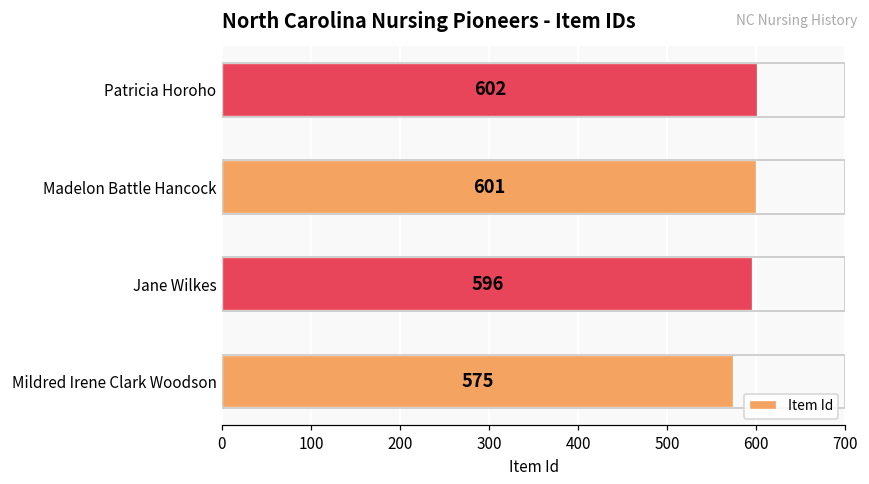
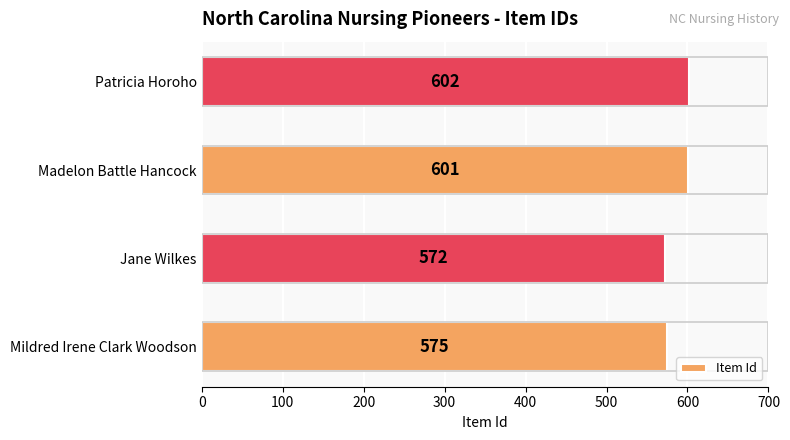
  {
    "Patricia Horoho": 602,
    "Madelon Battle Hancock": 601,
-   "Jane Wilkes": 596,
+   "Jane Wilkes": 572,
    "Mildred Irene Clark Woodson": 575
  }
